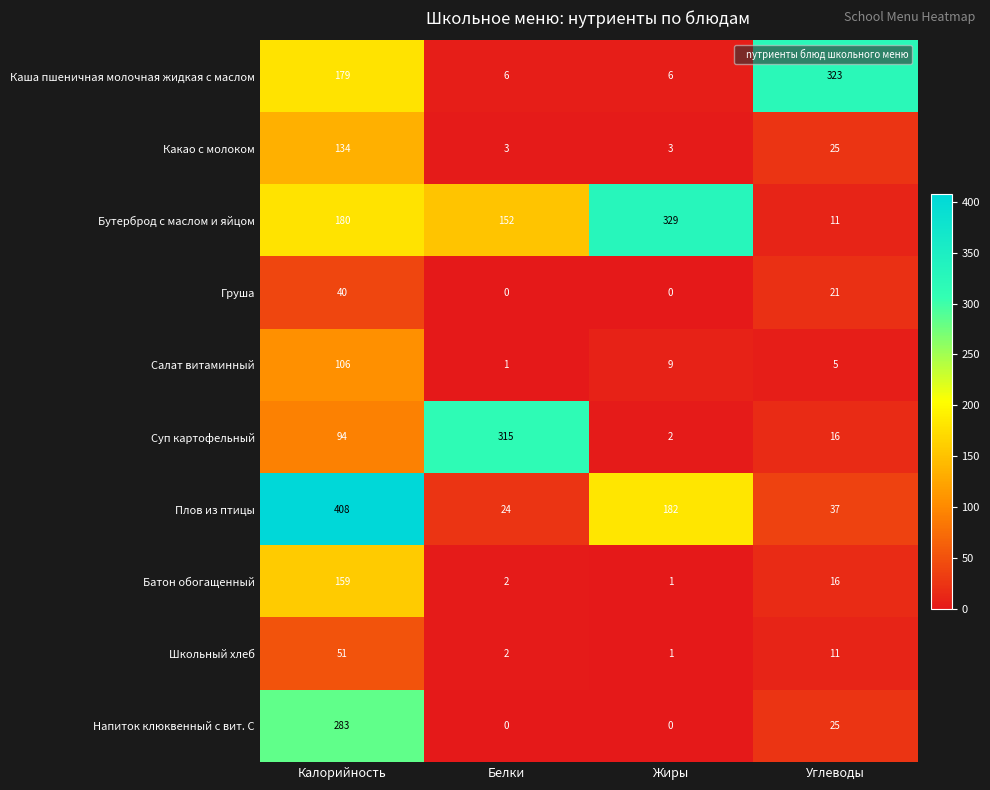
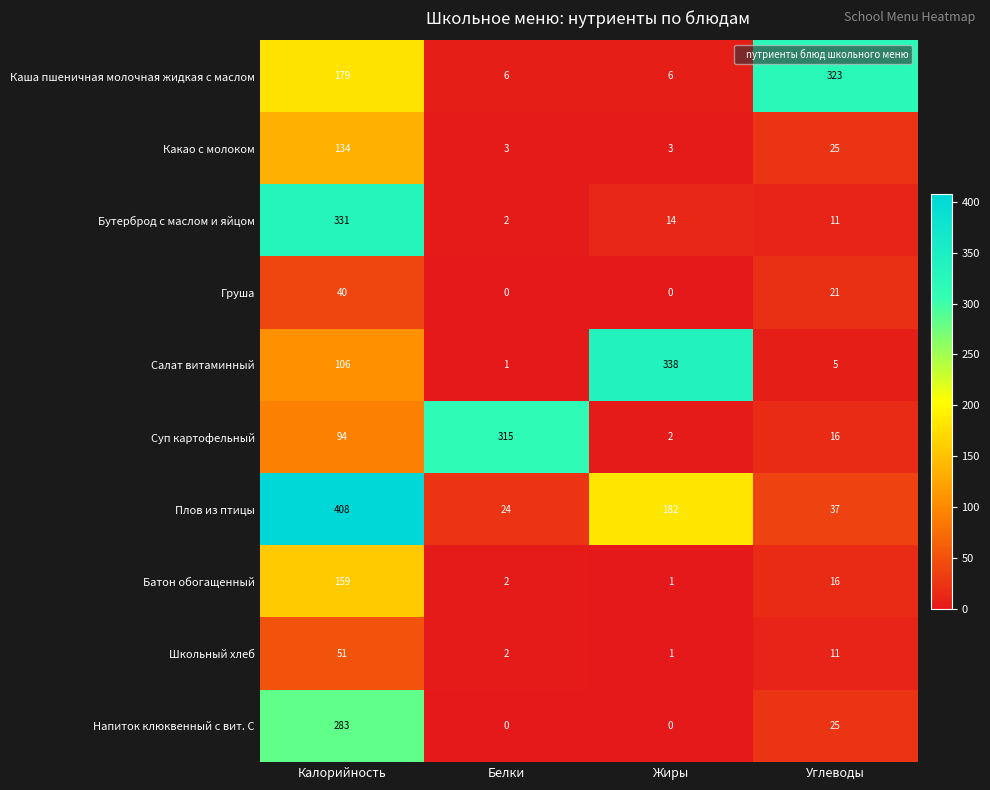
  {
    "Каша пшеничная молочная жидкая с маслом": {
      "Калорийность": 179,
      "Белки": 6,
      "Жиры": 6,
      "Углеводы": 323
    },
    "Какао с молоком": {
      "Калорийность": 134,
      "Белки": 3,
      "Жиры": 3,
      "Углеводы": 25
    },
    "Бутерброд с маслом и яйцом": {
-     "Калорийность": 180,
-     "Белки": 152,
-     "Жиры": 329,
+     "Калорийность": 331,
+     "Белки": 2,
+     "Жиры": 14,
      "Углеводы": 11
    },
    "Груша": {
      "Калорийность": 40,
      "Белки": 0,
      "Жиры": 0,
      "Углеводы": 21
    },
    "Салат витаминный": {
      "Калорийность": 106,
      "Белки": 1,
-     "Жиры": 9,
+     "Жиры": 338,
      "Углеводы": 5
    },
    "Суп картофельный": {
      "Калорийность": 94,
      "Белки": 315,
      "Жиры": 2,
      "Углеводы": 16
    },
    "Плов из птицы": {
      "Калорийность": 408,
      "Белки": 24,
      "Жиры": 182,
      "Углеводы": 37
    },
    "Батон обогащенный": {
      "Калорийность": 159,
      "Белки": 2,
      "Жиры": 1,
      "Углеводы": 16
    },
    "Школьный хлеб": {
      "Калорийность": 51,
      "Белки": 2,
      "Жиры": 1,
      "Углеводы": 11
    },
    "Напиток клюквенный с вит. С": {
      "Калорийность": 283,
      "Белки": 0,
      "Жиры": 0,
      "Углеводы": 25
    }
  }
